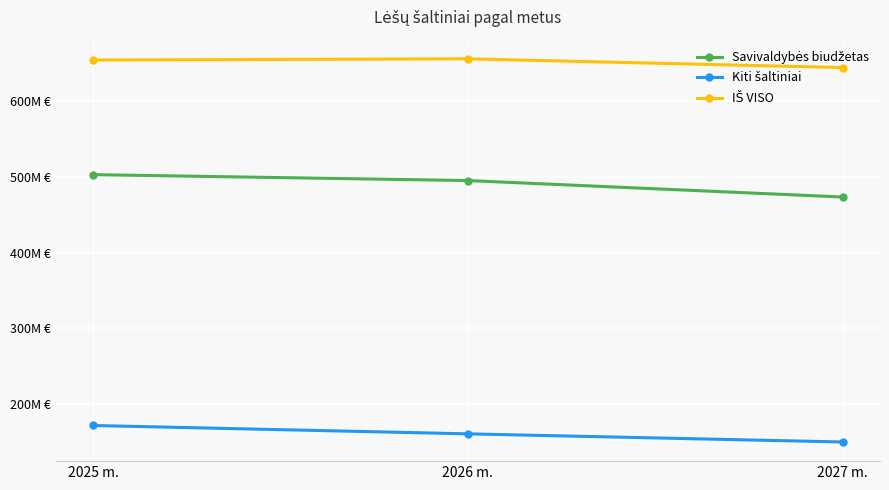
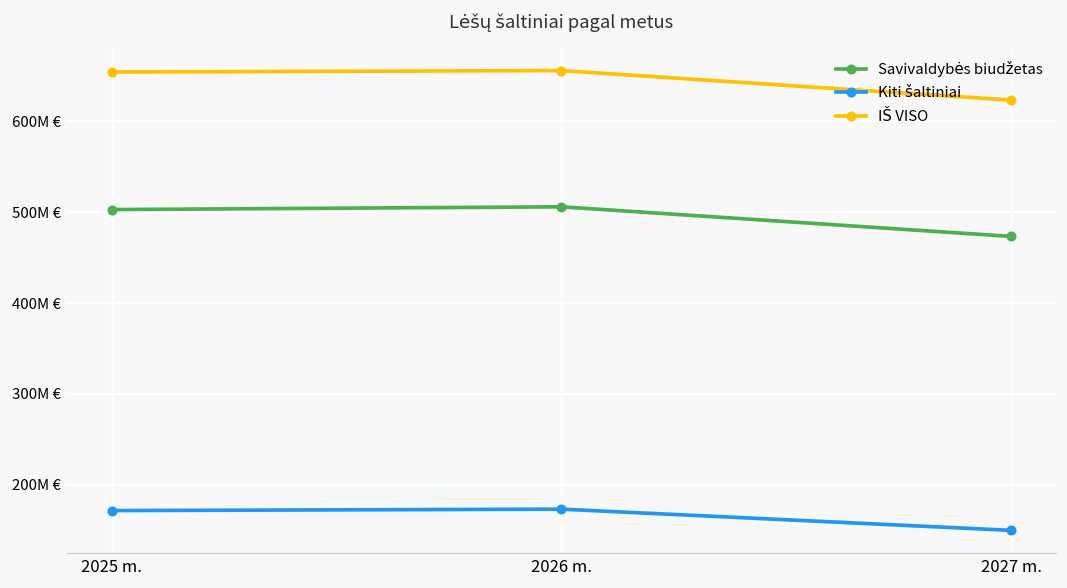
  {
    "Savivaldybės biudžetas": {
      "2025 m.": "500M €",
-     "2026 m.": "500M €",
+     "2026 m.": "510M €",
      "2027 m.": "470M €"
    },
    "Kiti šaltiniai": {
      "2025 m.": "170M €",
-     "2026 m.": "160M €",
+     "2026 m.": "170M €",
      "2027 m.": "150M €"
    },
    "IŠ VISO": {
      "2025 m.": "650M €",
      "2026 m.": "660M €",
-     "2027 m.": "640M €"
+     "2027 m.": "620M €"
    }
  }
